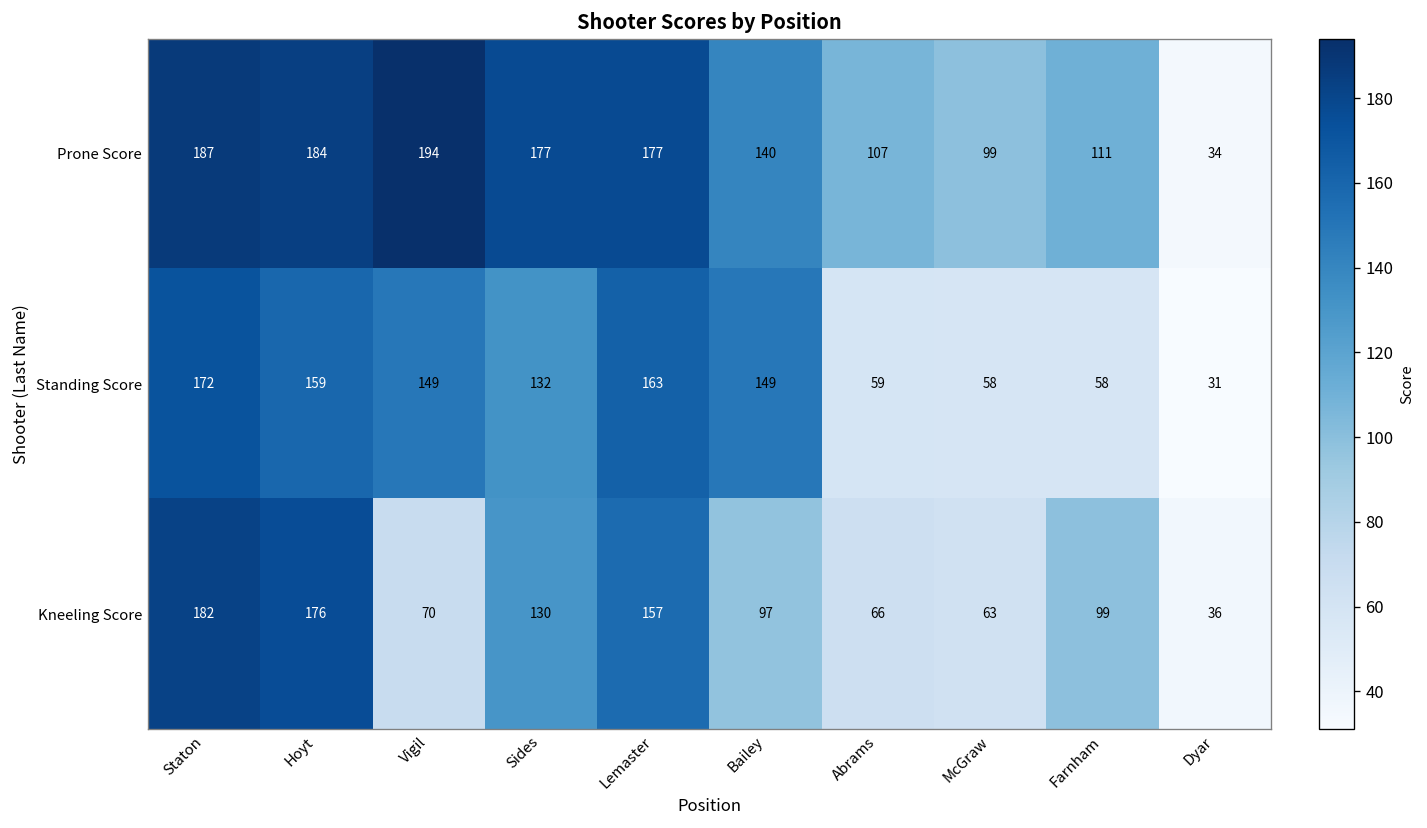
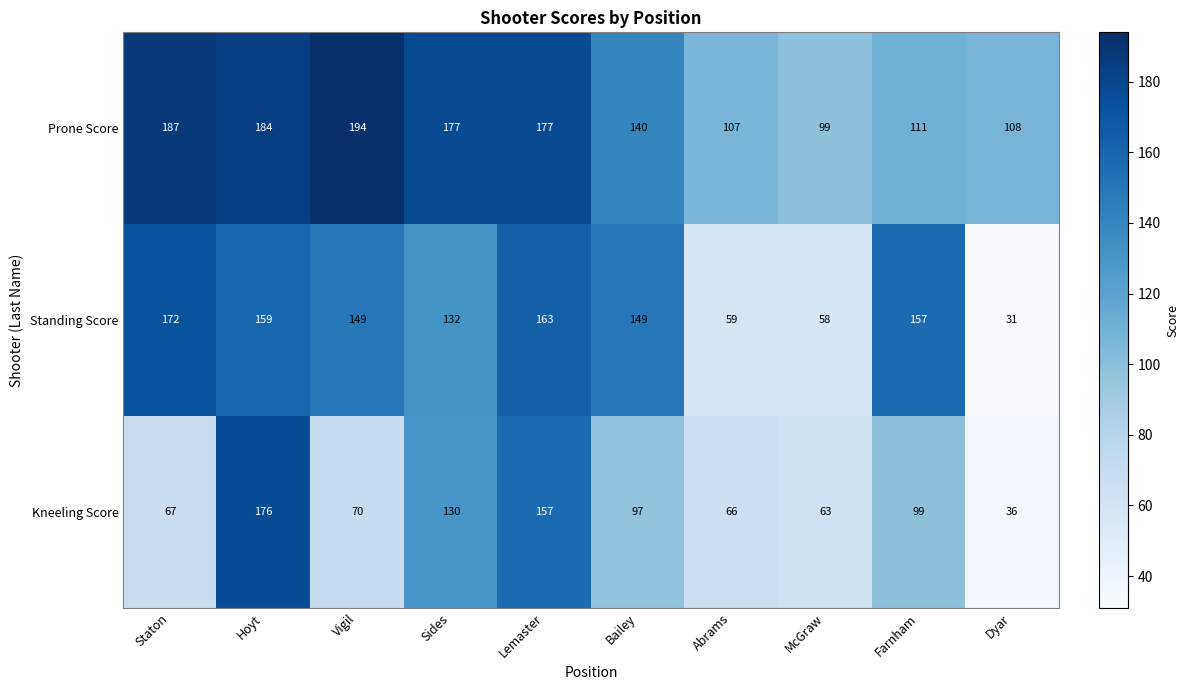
  {
    "Prone Score": {
      "Staton": 187,
      "Hoyt": 184,
      "Vigil": 194,
      "Sides": 177,
      "Lemaster": 177,
      "Bailey": 140,
      "Abrams": 107,
      "McGraw": 99,
      "Farnham": 111,
-     "Dyar": 34
+     "Dyar": 108
    },
    "Standing Score": {
      "Staton": 172,
      "Hoyt": 159,
      "Vigil": 149,
      "Sides": 132,
      "Lemaster": 163,
      "Bailey": 149,
      "Abrams": 59,
      "McGraw": 58,
-     "Farnham": 58,
+     "Farnham": 157,
      "Dyar": 31
    },
    "Kneeling Score": {
-     "Staton": 182,
+     "Staton": 67,
      "Hoyt": 176,
      "Vigil": 70,
      "Sides": 130,
      "Lemaster": 157,
      "Bailey": 97,
      "Abrams": 66,
      "McGraw": 63,
      "Farnham": 99,
      "Dyar": 36
    }
  }
